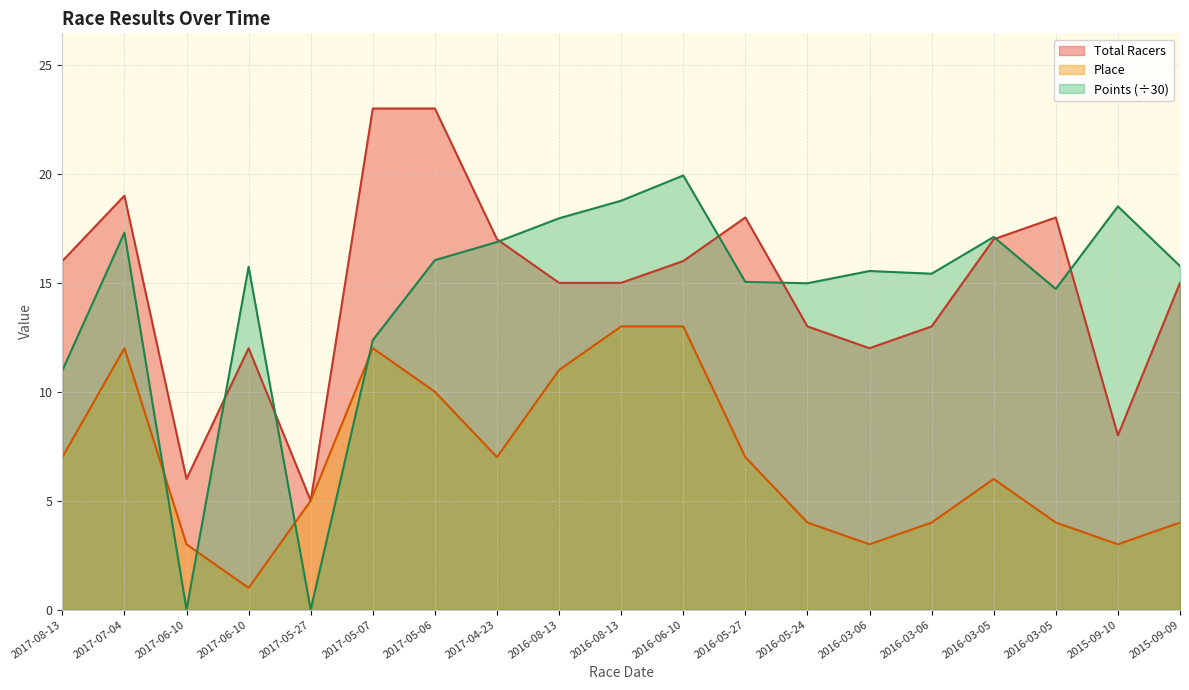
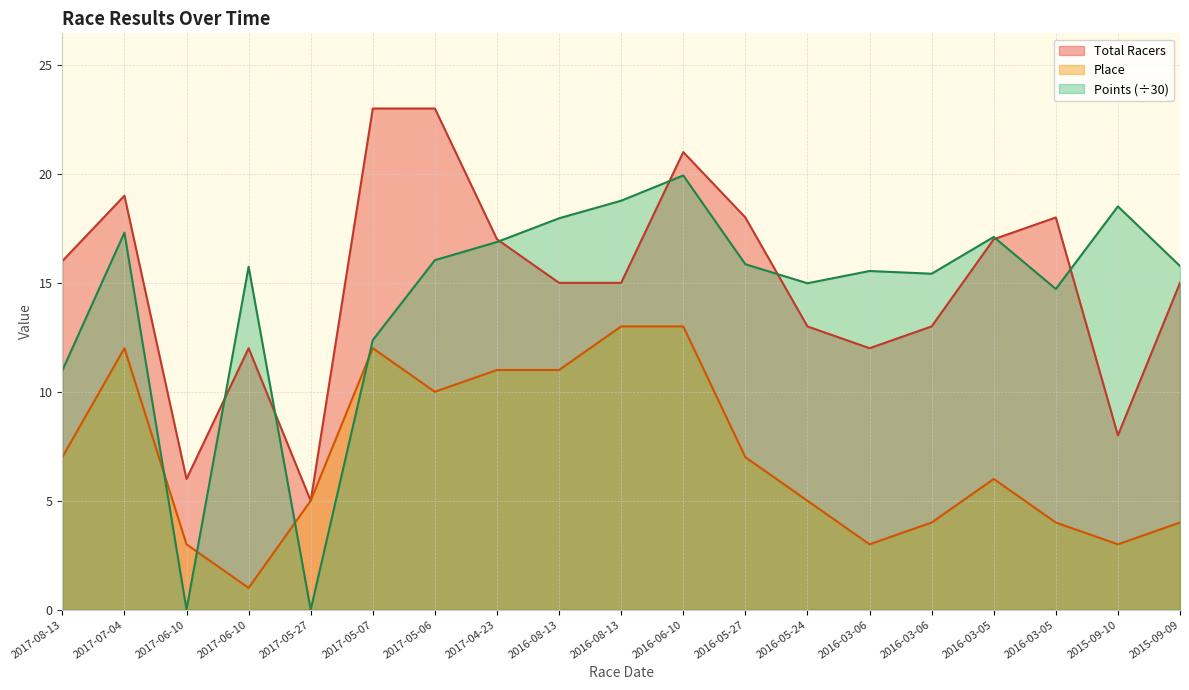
  {
    "Total Racers": {
      "2017-08-13": 16,
      "2017-07-04": 19,
      "2017-05-07": 23,
      "2017-05-06": 23,
      "2017-04-23": 17,
-     "2016-06-10": 16,
+     "2016-06-10": 21,
      "2016-05-27": 18,
      "2016-05-24": 13,
      "2015-09-10": 8,
      "2015-09-09": 15
    },
    "Place": {
      "2017-08-13": 7,
      "2017-07-04": 12,
      "2017-05-07": 12,
      "2017-05-06": 10,
-     "2017-04-23": 7,
+     "2017-04-23": 11,
      "2016-06-10": 13,
      "2016-05-27": 7,
-     "2016-05-24": 4,
+     "2016-05-24": 5,
      "2015-09-10": 3,
      "2015-09-09": 4
    },
    "Points (÷30)": {
      "2017-08-13": 11.0,
      "2017-07-04": 17.3,
      "2017-05-27": 0.0,
      "2017-05-07": 12.4,
      "2017-05-06": 16.0,
      "2017-04-23": 16.9,
      "2016-06-10": 19.9,
-     "2016-05-27": 15.0,
+     "2016-05-27": 15.9,
      "2016-05-24": 15.0,
      "2015-09-10": 18.5,
      "2015-09-09": 15.8
    }
  }
